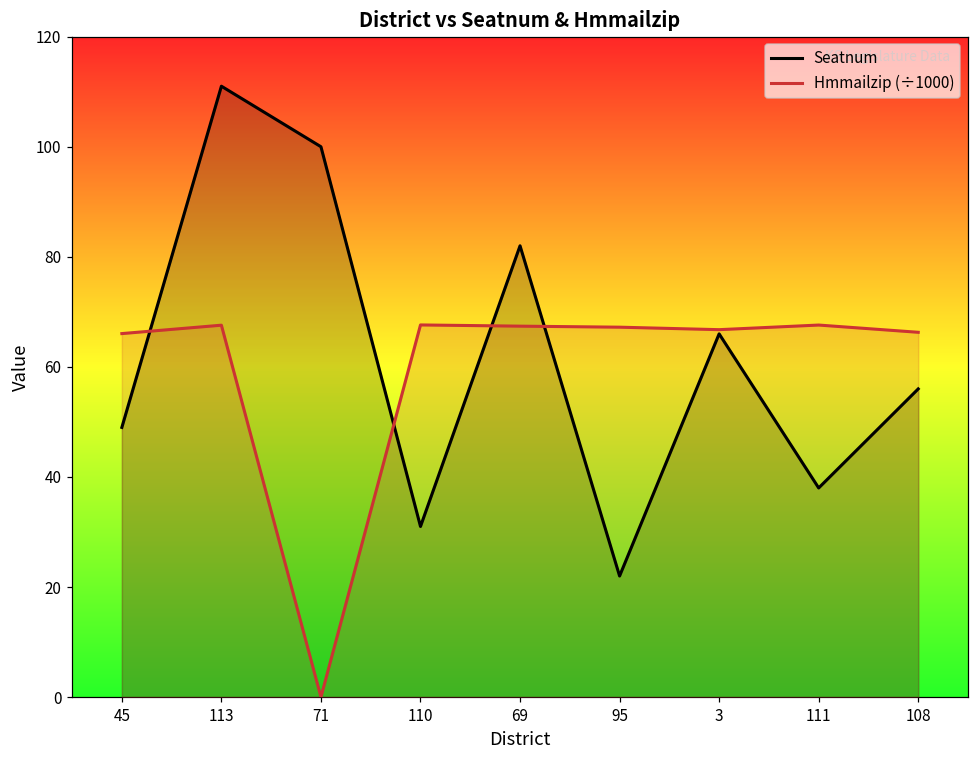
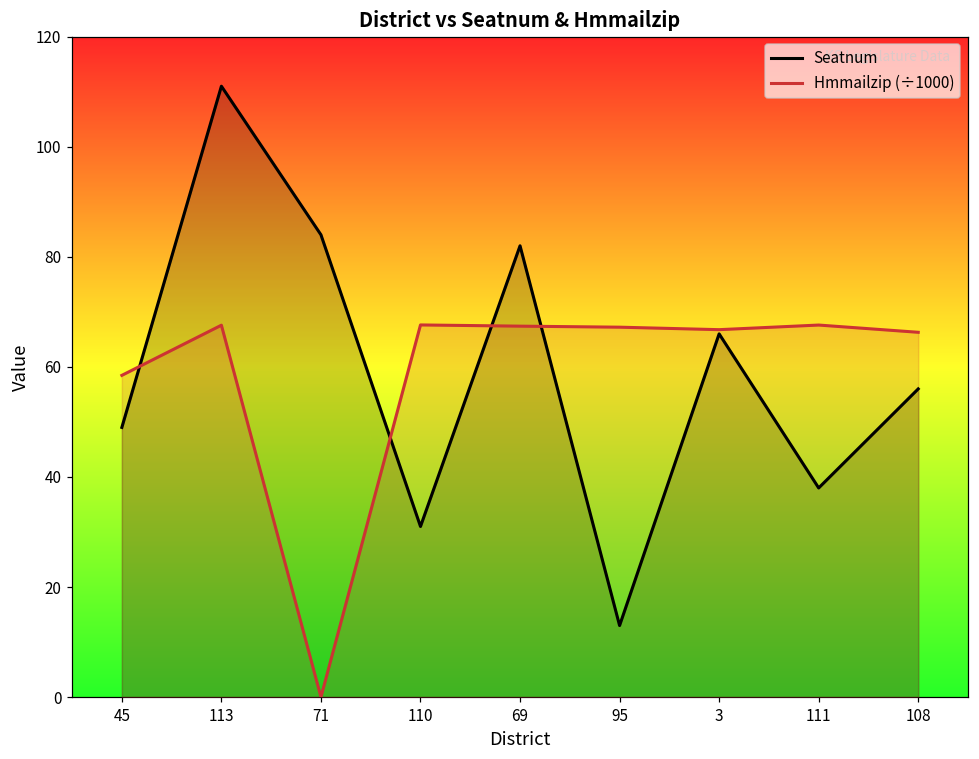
  {
    "Seatnum": {
      "45": 49,
      "113": 111,
-     "71": 100,
+     "71": 84,
      "110": 31,
      "69": 82,
-     "95": 22,
+     "95": 13,
      "3": 66,
      "111": 38,
      "108": 56
    },
    "Hmmailzip (÷1000)": {
-     "45": 66,
+     "45": 58,
      "113": 68,
      "71": 0,
      "110": 68,
      "69": 67,
      "95": 67,
      "3": 67,
      "111": 68,
      "108": 66
    }
  }
